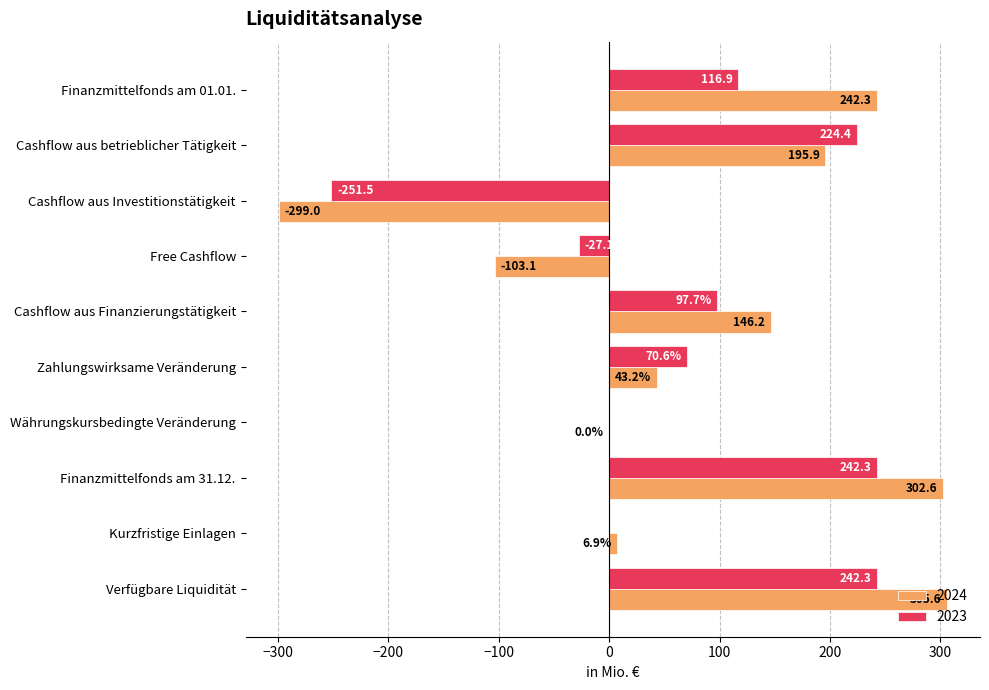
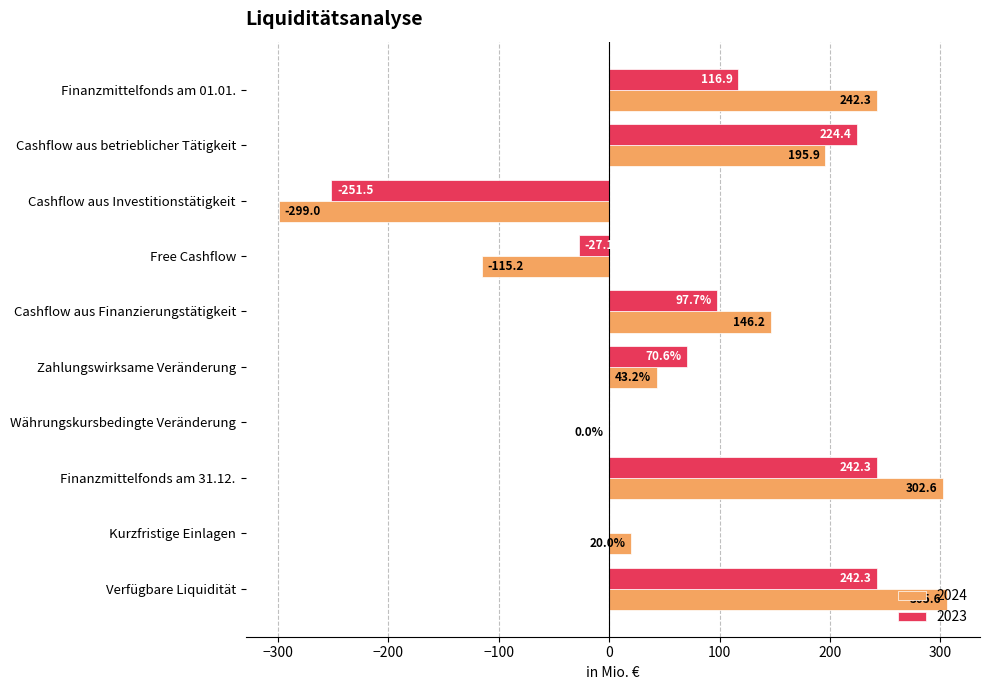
  {
    "2024": {
      "Finanzmittelfonds am 01.01.": "242.3",
      "Cashflow aus betrieblicher Tätigkeit": "195.9",
      "Cashflow aus Investitionstätigkeit": "-299.0",
-     "Free Cashflow": "-103.1",
+     "Free Cashflow": "-115.2",
      "Cashflow aus Finanzierungstätigkeit": "146.2",
      "Zahlungswirksame Veränderung": "43.2%",
      "Währungskursbedingte Veränderung": "0.0%",
      "Finanzmittelfonds am 31.12.": "302.6",
-     "Kurzfristige Einlagen": "6.9%",
+     "Kurzfristige Einlagen": "20.0%",
      "Verfügbare Liquidität": "305.6"
    },
    "2023": {
      "Finanzmittelfonds am 01.01.": "116.9",
      "Cashflow aus betrieblicher Tätigkeit": "224.4",
      "Cashflow aus Investitionstätigkeit": "-251.5",
      "Free Cashflow": "-27.1%",
      "Cashflow aus Finanzierungstätigkeit": "97.7%",
      "Zahlungswirksame Veränderung": "70.6%",
      "Finanzmittelfonds am 31.12.": "242.3",
      "Verfügbare Liquidität": "242.3"
    }
  }
